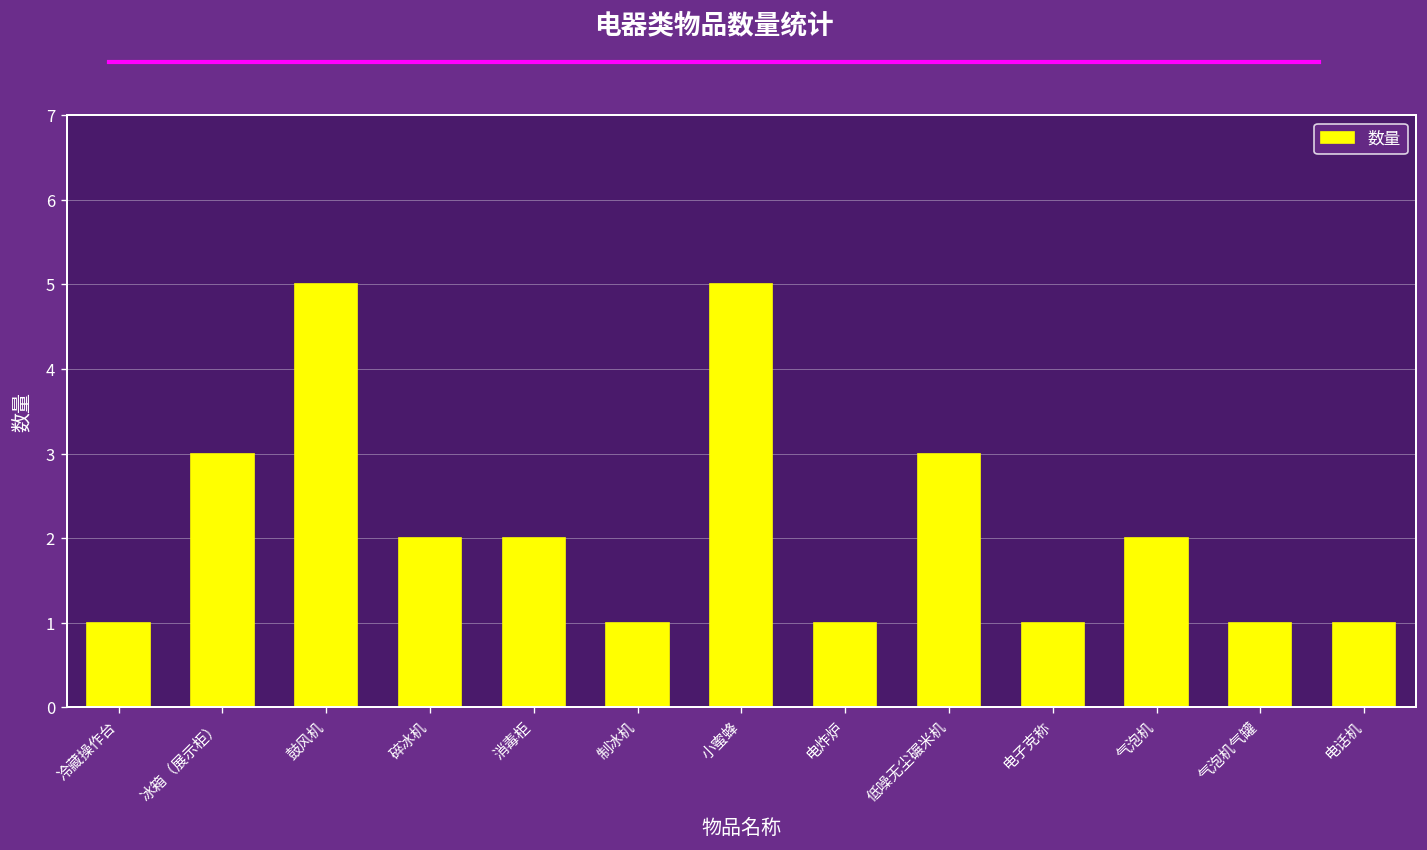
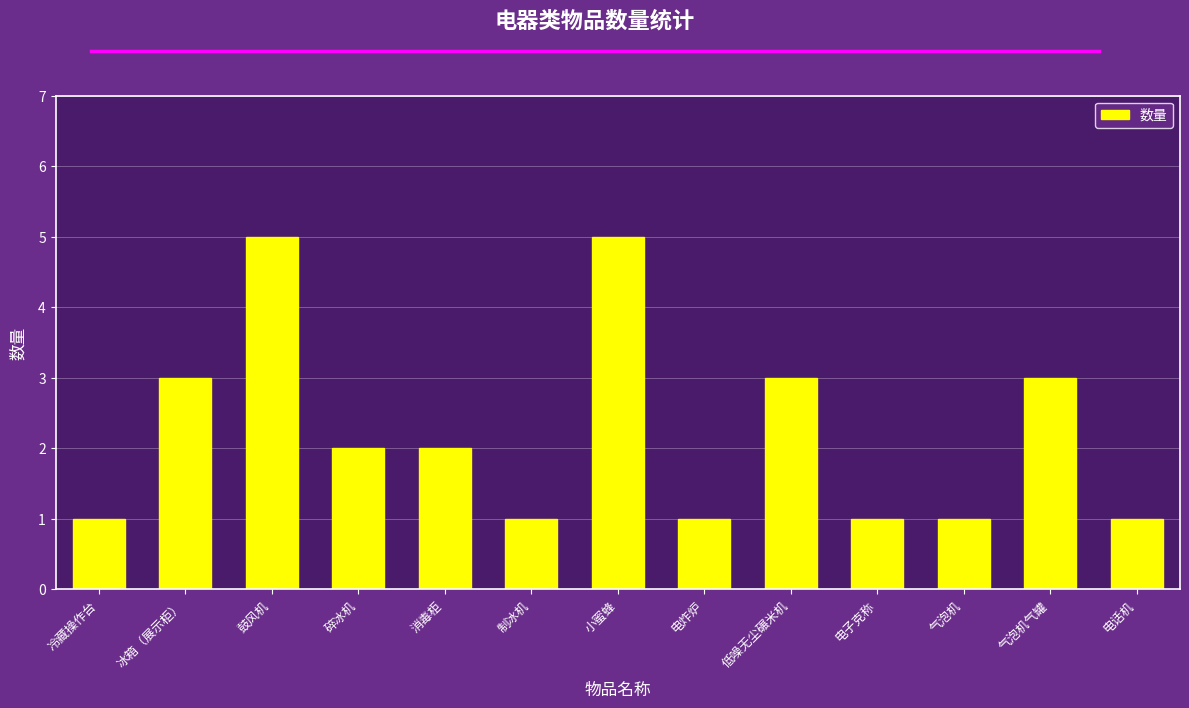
  {
    "冷藏操作台": 1,
    "冰箱（展示柜）": 3,
    "鼓风机": 5,
    "碎冰机": 2,
    "消毒柜": 2,
    "制冰机": 1,
    "小蜜蜂": 5,
    "电炸炉": 1,
    "低噪无尘碾米机": 3,
    "电子克称": 1,
-   "气泡机": 2,
-   "气泡机气罐": 1,
+   "气泡机": 1,
+   "气泡机气罐": 3,
    "电话机": 1
  }
